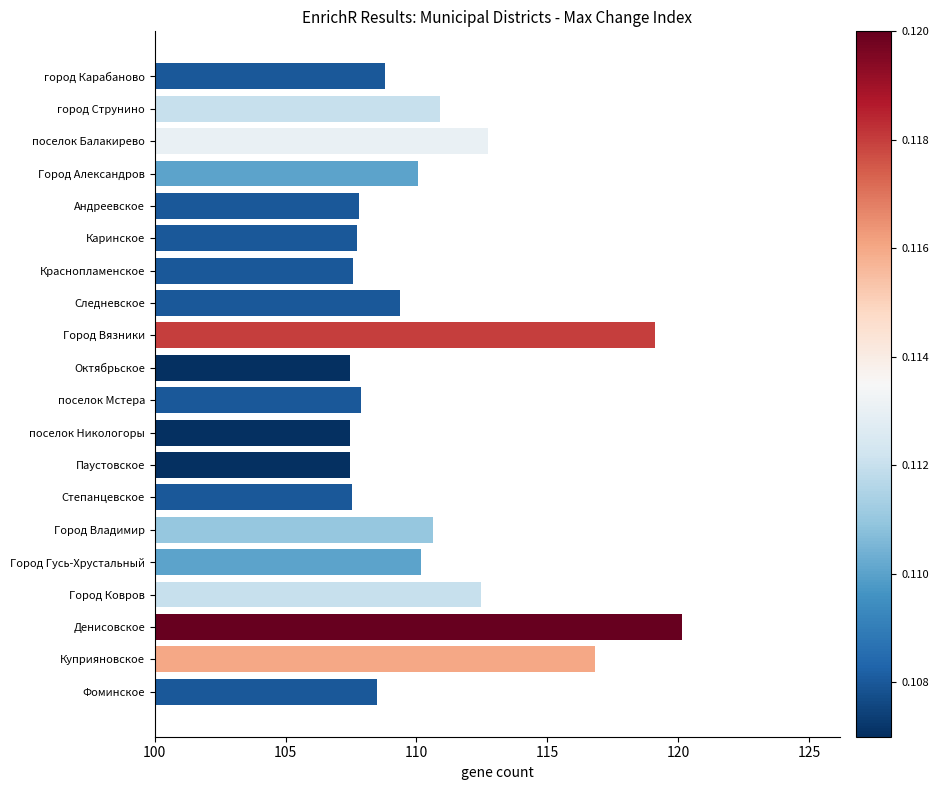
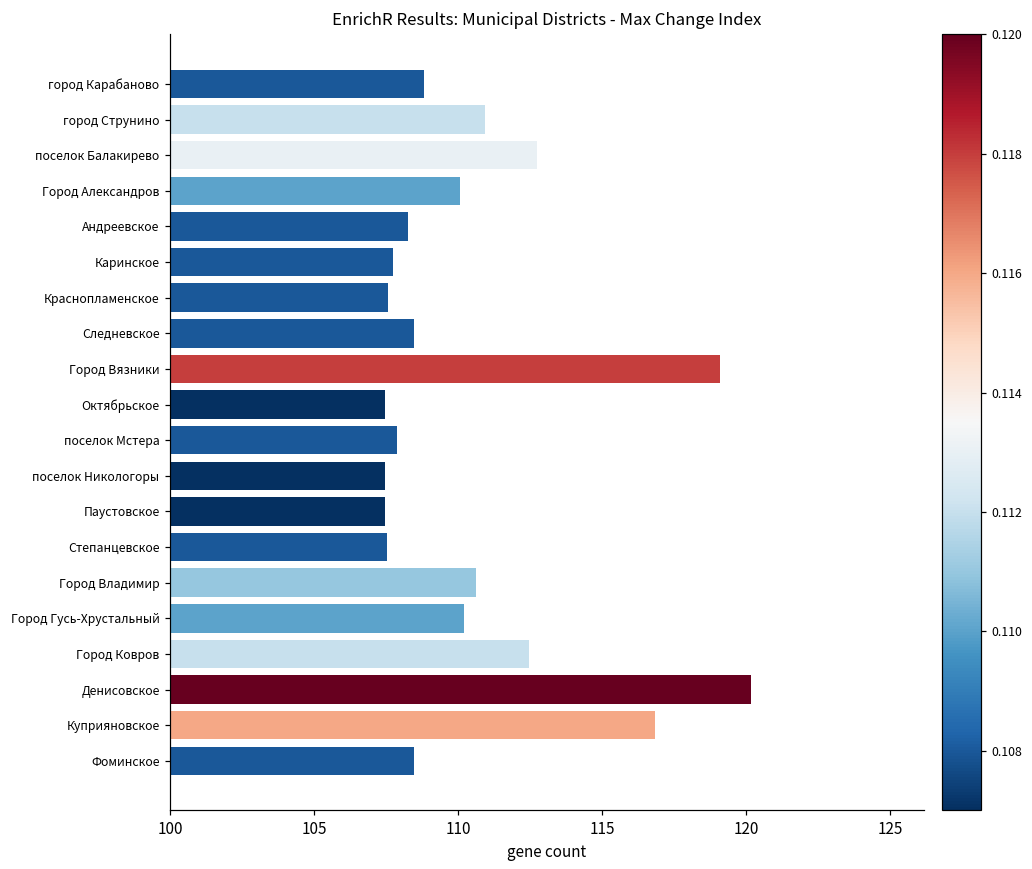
  {
    "город Карабаново": 108.8,
    "город Струнино": 110.9,
    "поселок Балакирево": 112.7,
    "Город Александров": 110.1,
-   "Андреевское": 107.8,
+   "Андреевское": 108.3,
    "Каринское": 107.7,
    "Краснопламенское": 107.6,
-   "Следневское": 109.4,
+   "Следневское": 108.5,
    "Город Вязники": 119.1,
    "Октябрьское": 107.5,
    "поселок Мстера": 107.9,
    "поселок Никологоры": 107.5,
    "Паустовское": 107.5,
    "Степанцевское": 107.5,
    "Город Владимир": 110.6,
    "Город Гусь-Хрустальный": 110.2,
    "Город Ковров": 112.5,
    "Денисовское": 120.2,
    "Куприяновское": 116.8,
    "Фоминское": 108.5
  }
